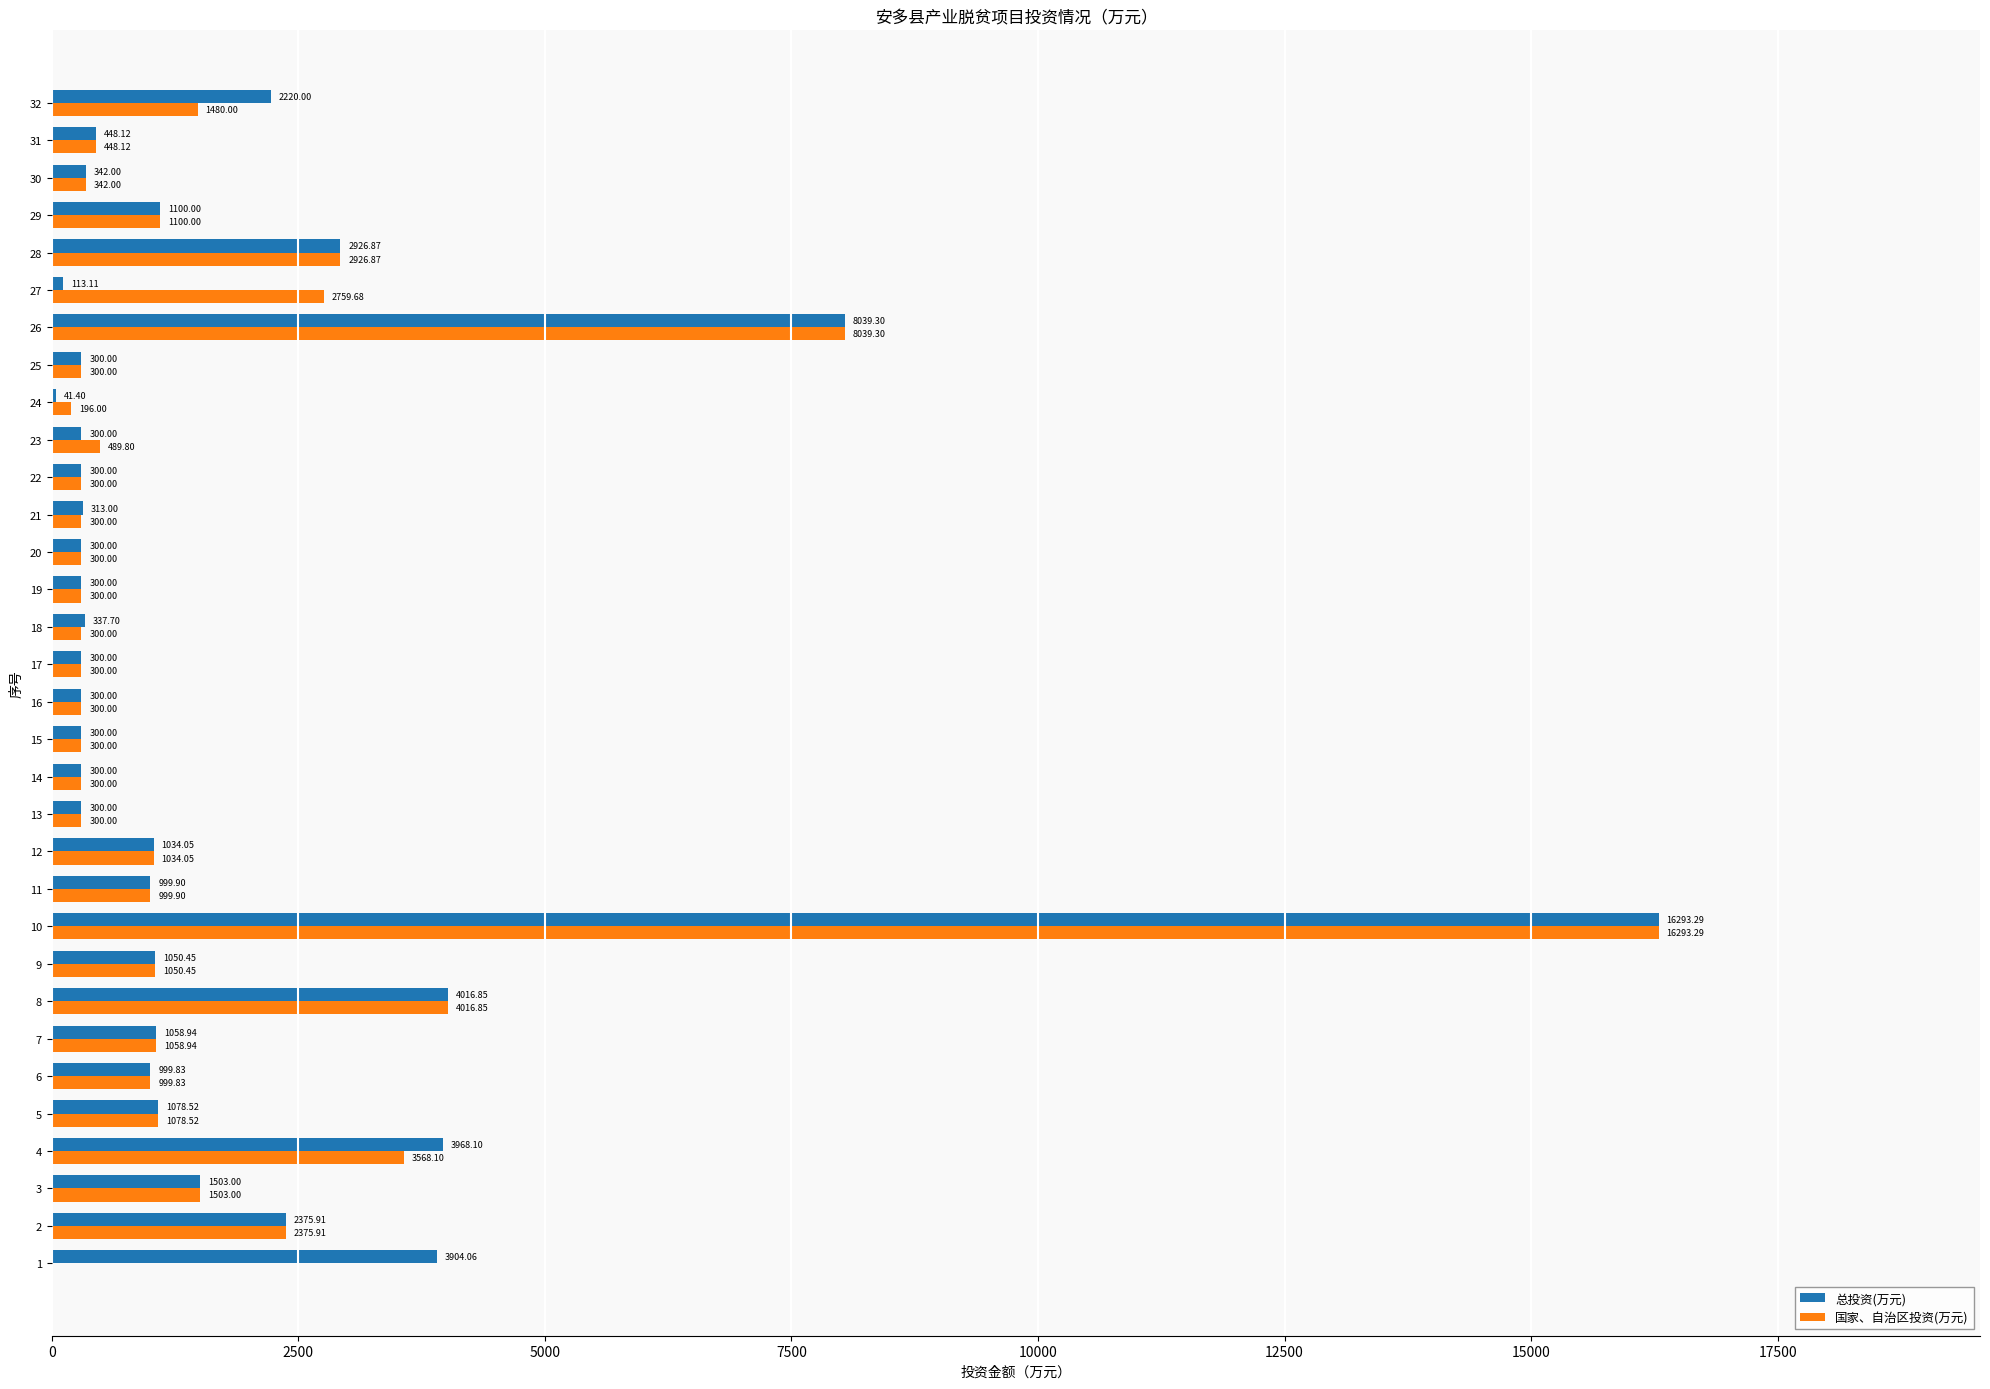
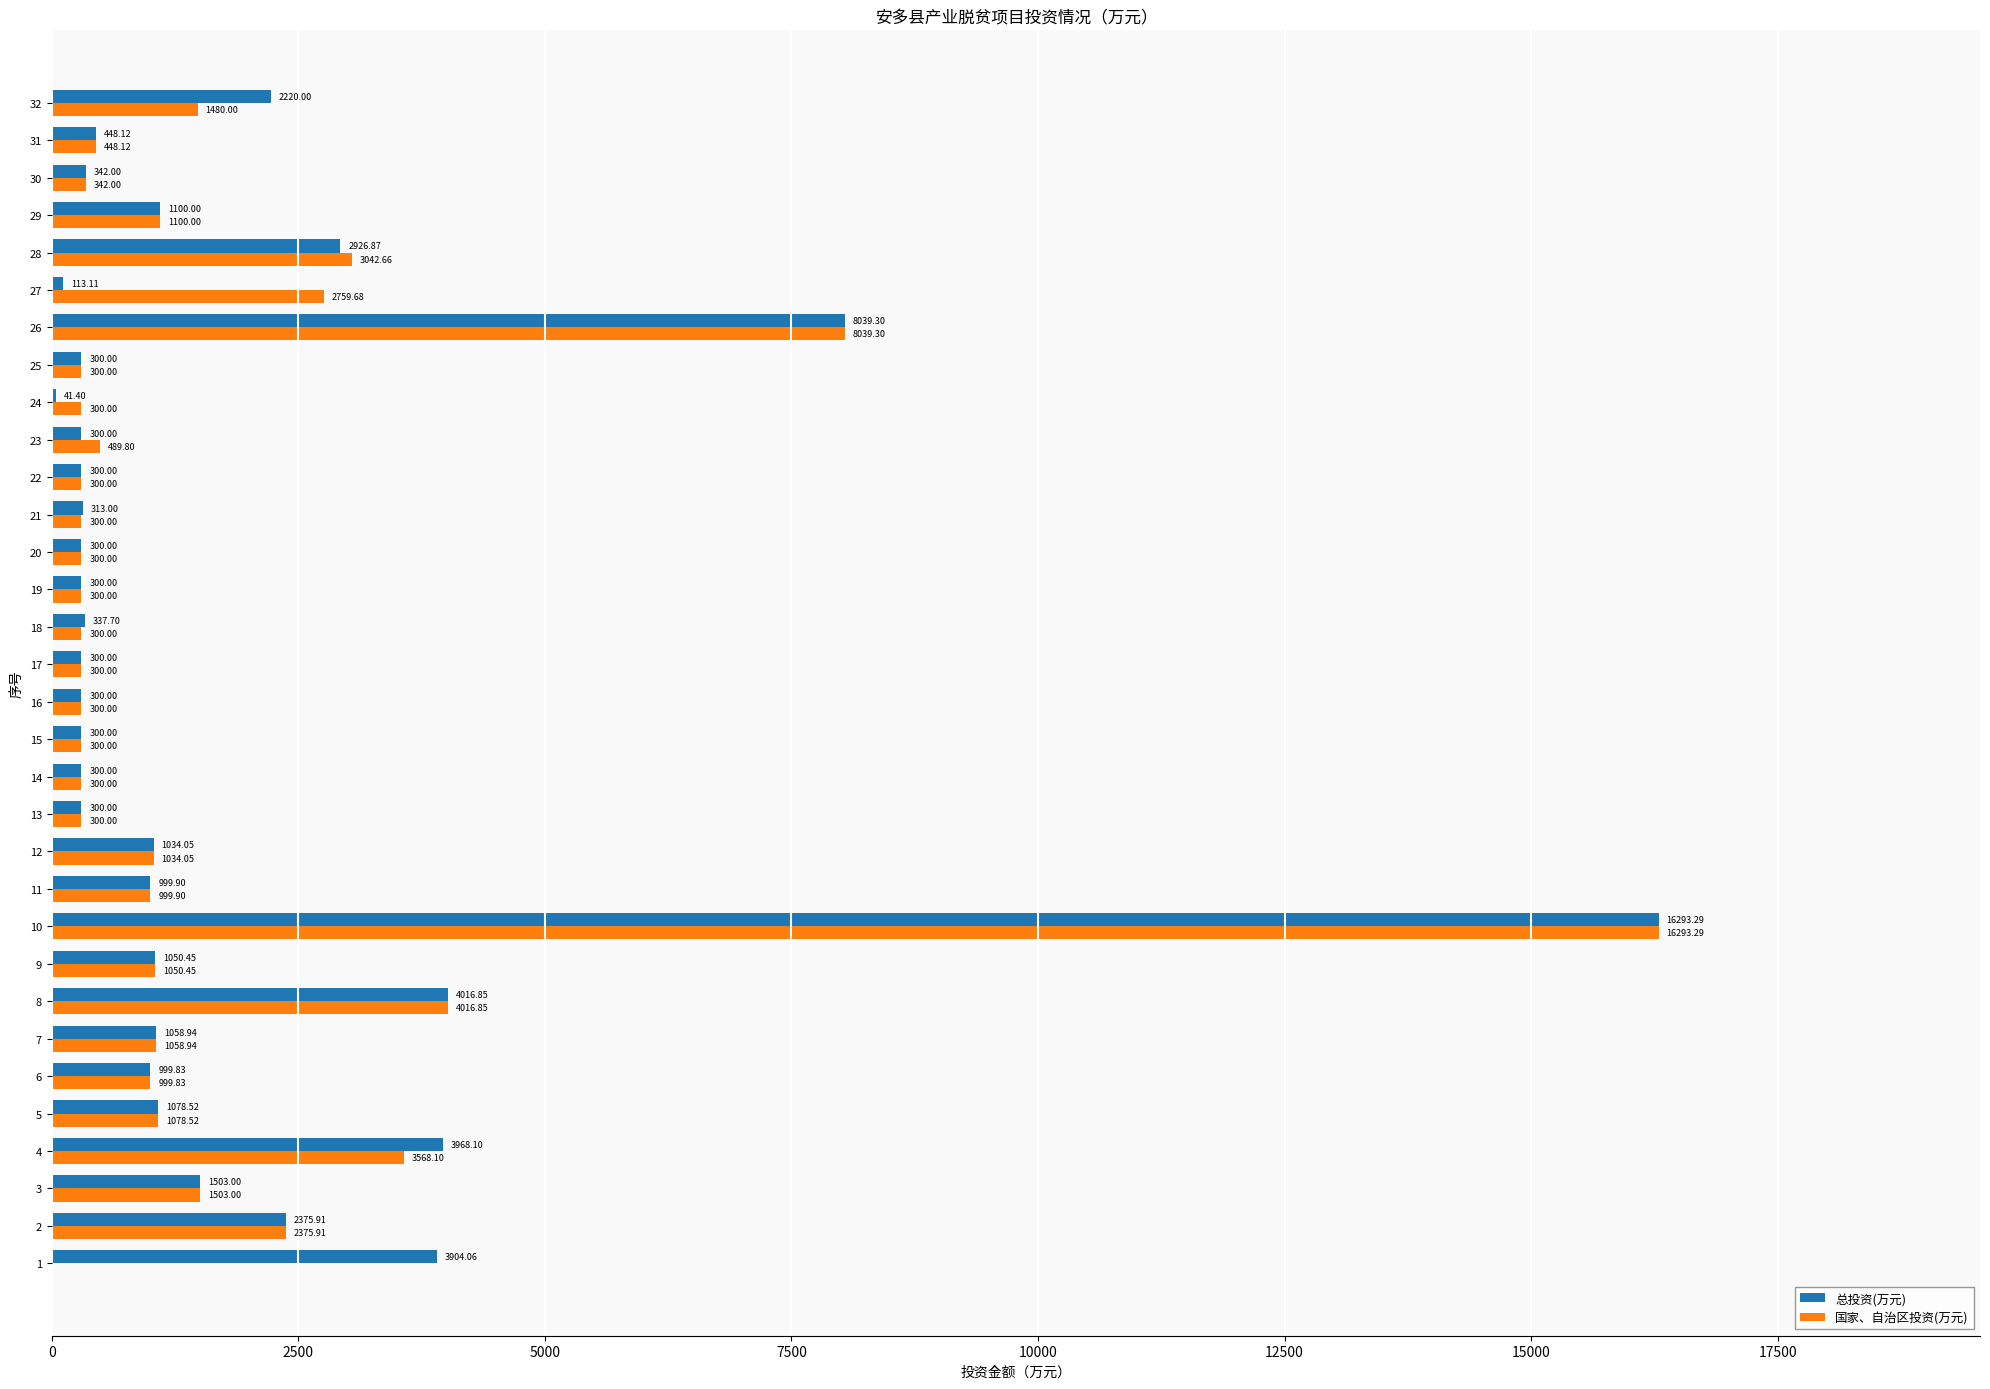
  {
    "总投资(万元)": {
      "32": 2220.00,
      "31": 448.12,
      "30": 342.00,
      "29": 1100.00,
      "28": 2926.87,
      "27": 113.11,
      "26": 8039.30,
      "25": 300.00,
      "24": 41.40,
      "23": 300.00,
      "22": 300.00,
      "21": 313.00,
      "20": 300.00,
      "19": 300.00,
      "18": 337.70,
      "17": 300.00,
      "16": 300.00,
      "15": 300.00,
      "14": 300.00,
      "13": 300.00,
      "12": 1034.05,
      "11": 999.90,
      "10": 16293.29,
      "9": 1050.45,
      "8": 4016.85,
      "7": 1058.94,
      "6": 999.83,
      "5": 1078.52,
      "4": 3968.10,
      "3": 1503.00,
      "2": 2375.91,
      "1": 3904.06
    },
    "国家、自治区投资(万元)": {
      "32": 1480.00,
      "31": 448.12,
      "30": 342.00,
      "29": 1100.00,
-     "28": 2926.87,
+     "28": 3042.66,
      "27": 2759.68,
      "26": 8039.30,
      "25": 300.00,
-     "24": 196.00,
+     "24": 300.00,
      "23": 489.80,
      "22": 300.00,
      "21": 300.00,
      "20": 300.00,
      "19": 300.00,
      "18": 300.00,
      "17": 300.00,
      "16": 300.00,
      "15": 300.00,
      "14": 300.00,
      "13": 300.00,
      "12": 1034.05,
      "11": 999.90,
      "10": 16293.29,
      "9": 1050.45,
      "8": 4016.85,
      "7": 1058.94,
      "6": 999.83,
      "5": 1078.52,
      "4": 3568.10,
      "3": 1503.00,
      "2": 2375.91
    }
  }
